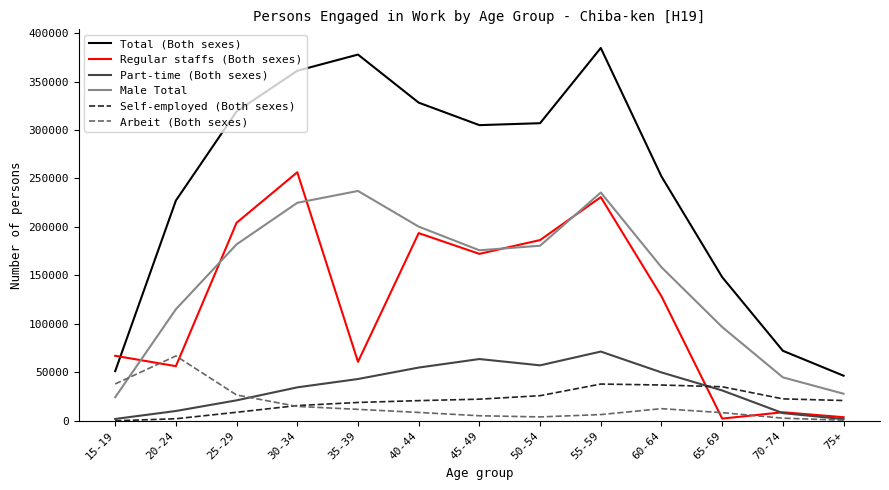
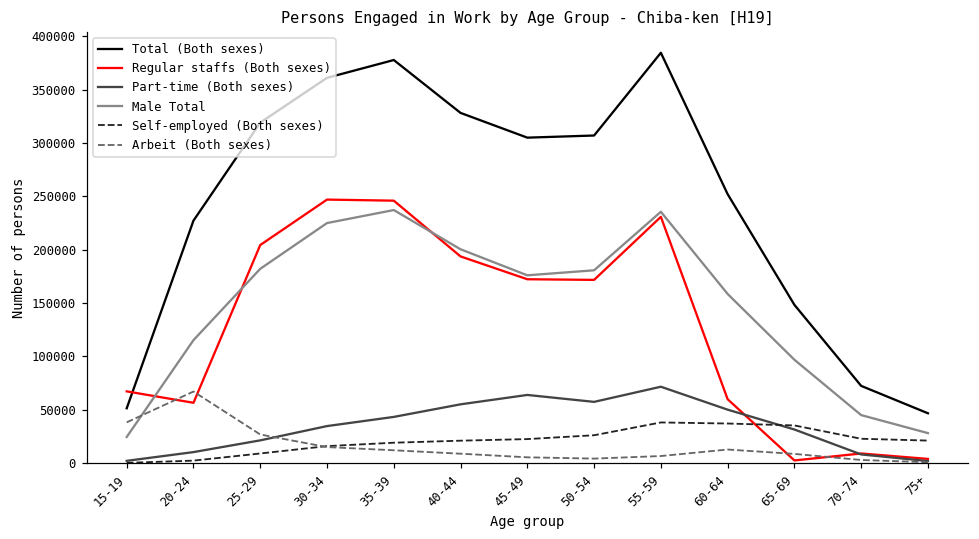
  {
    "Regular staffs (Both sexes)": {
      "15-19": 70000,
      "20-24": 60000,
      "25-29": 200000,
-     "30-34": 260000,
-     "35-39": 60000,
+     "30-34": 250000,
+     "35-39": 250000,
      "40-44": 190000,
      "45-49": 170000,
-     "50-54": 190000,
+     "50-54": 170000,
      "55-59": 230000,
-     "60-64": 130000,
+     "60-64": 60000,
      "65-69": 0
    }
  }
